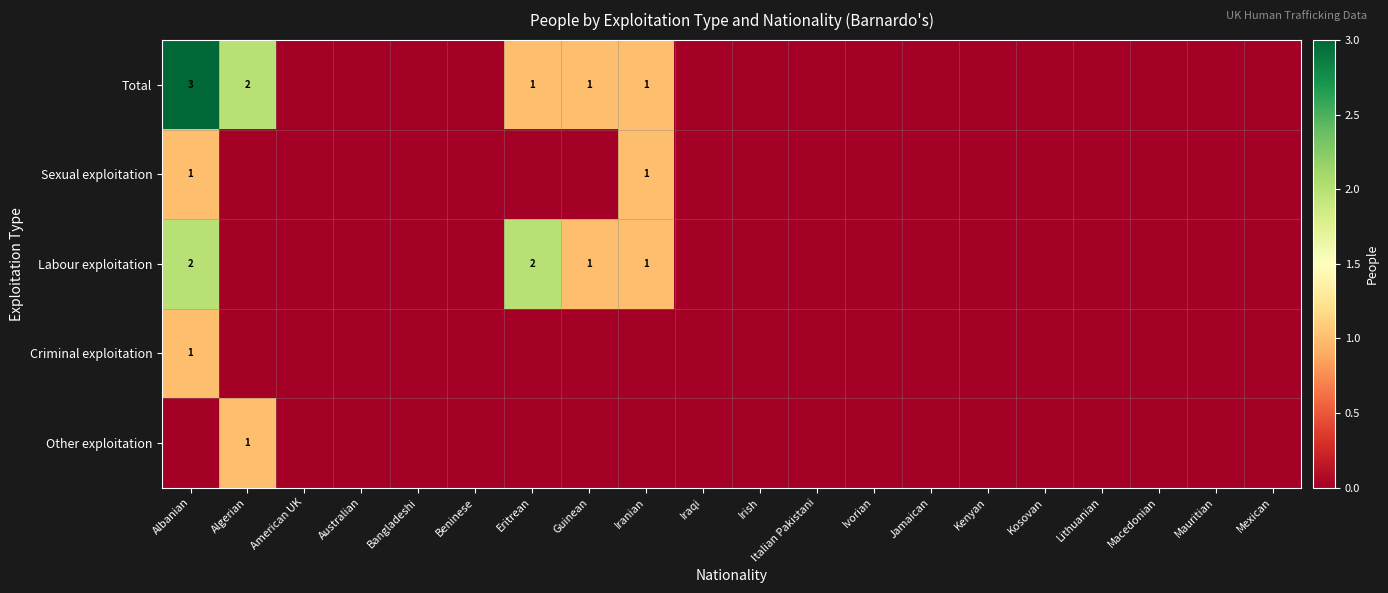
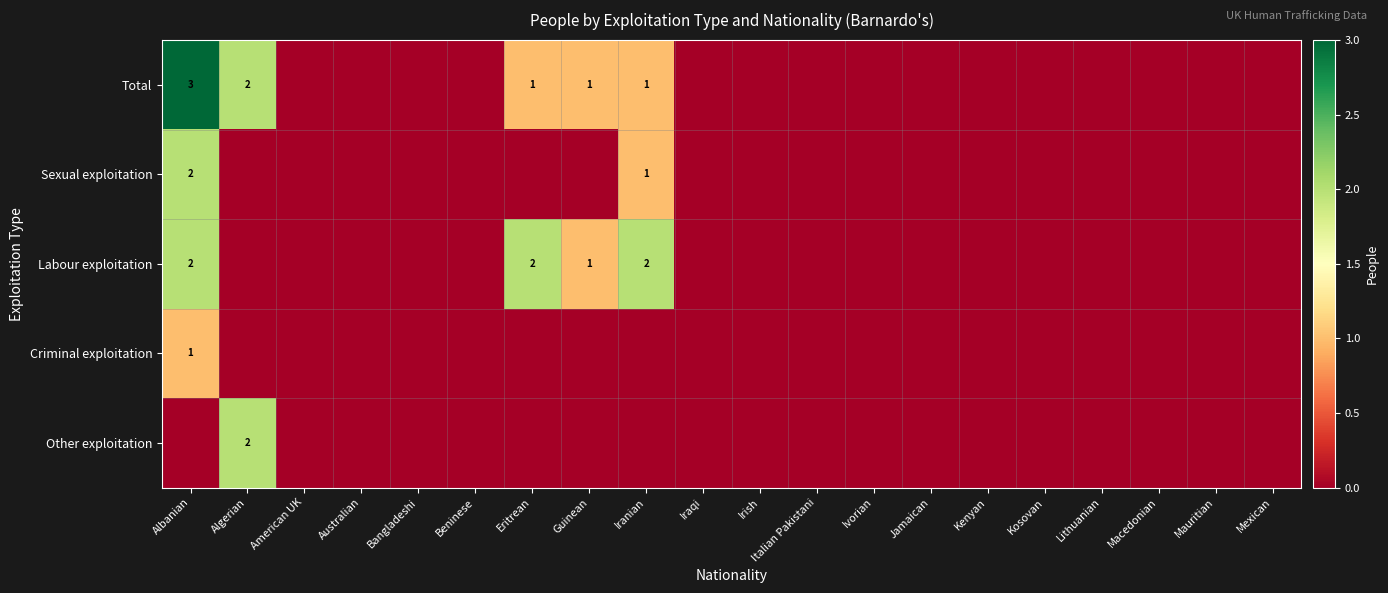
  {
    "Total": {
      "Albanian": 3,
      "Algerian": 2,
      "Eritrean": 1,
      "Guinean": 1,
      "Iranian": 1
    },
    "Sexual exploitation": {
-     "Albanian": 1,
+     "Albanian": 2,
      "Iranian": 1
    },
    "Labour exploitation": {
      "Albanian": 2,
      "Eritrean": 2,
      "Guinean": 1,
-     "Iranian": 1
+     "Iranian": 2
    },
    "Criminal exploitation": {
      "Albanian": 1
    },
    "Other exploitation": {
-     "Algerian": 1
+     "Algerian": 2
    }
  }
